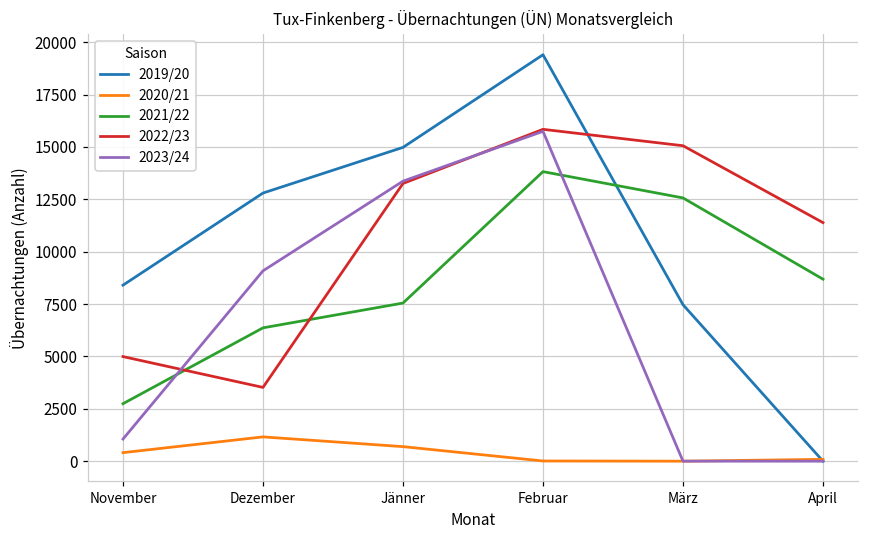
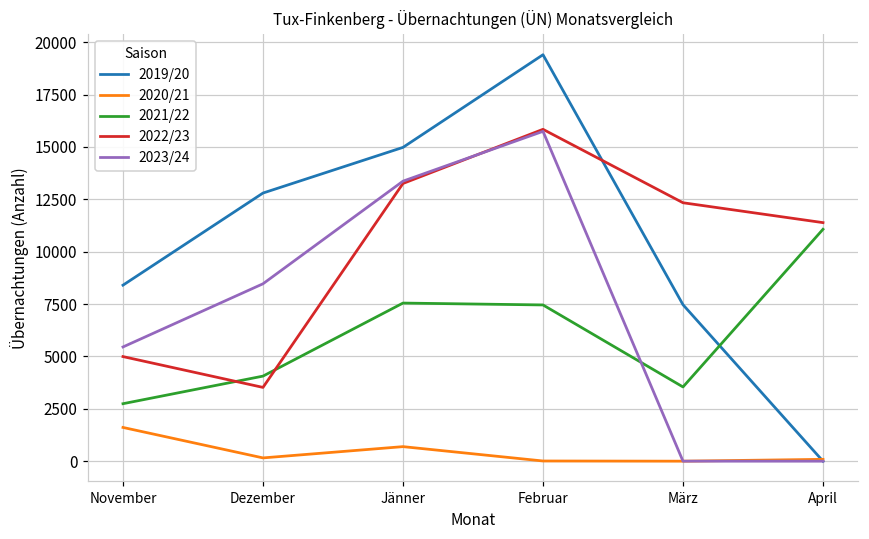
  {
    "2019/20": {
      "November": 8400,
      "Dezember": 12800,
      "Jänner": 15000,
      "Februar": 19400,
      "März": 7500
    },
    "2020/21": {
-     "November": 400,
-     "Dezember": 1200,
+     "November": 1600,
+     "Dezember": 200,
      "Jänner": 700,
      "Februar": 0
    },
    "2021/22": {
      "November": 2700,
-     "Dezember": 6400,
+     "Dezember": 4100,
      "Jänner": 7500,
-     "Februar": 13800,
-     "März": 12600,
-     "April": 8700
+     "Februar": 7500,
+     "März": 3500,
+     "April": 11100
    },
    "2022/23": {
      "November": 5000,
      "Dezember": 3500,
-     "März": 15100,
+     "März": 12300,
      "April": 11400
    },
    "2023/24": {
-     "November": 1100,
-     "Dezember": 9100
+     "November": 5500,
+     "Dezember": 8500
    }
  }
